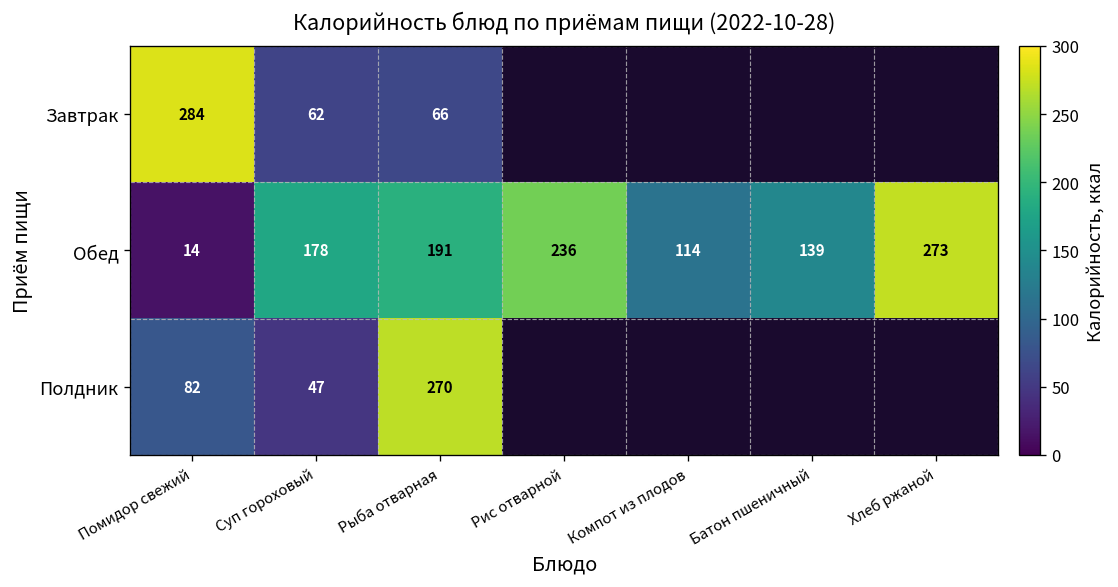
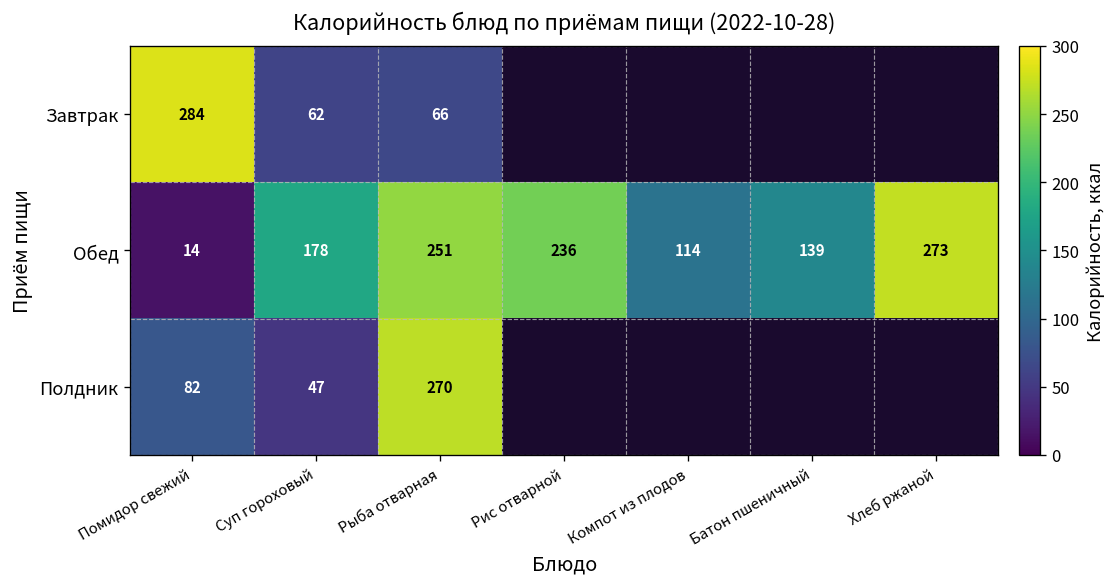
  {
    "Завтрак": {
      "Помидор свежий": 284,
      "Суп гороховый": 62,
      "Рыба отварная": 66
    },
    "Обед": {
      "Помидор свежий": 14,
      "Суп гороховый": 178,
-     "Рыба отварная": 191,
+     "Рыба отварная": 251,
      "Рис отварной": 236,
      "Компот из плодов": 114,
      "Батон пшеничный": 139,
      "Хлеб ржаной": 273
    },
    "Полдник": {
      "Помидор свежий": 82,
      "Суп гороховый": 47,
      "Рыба отварная": 270
    }
  }
